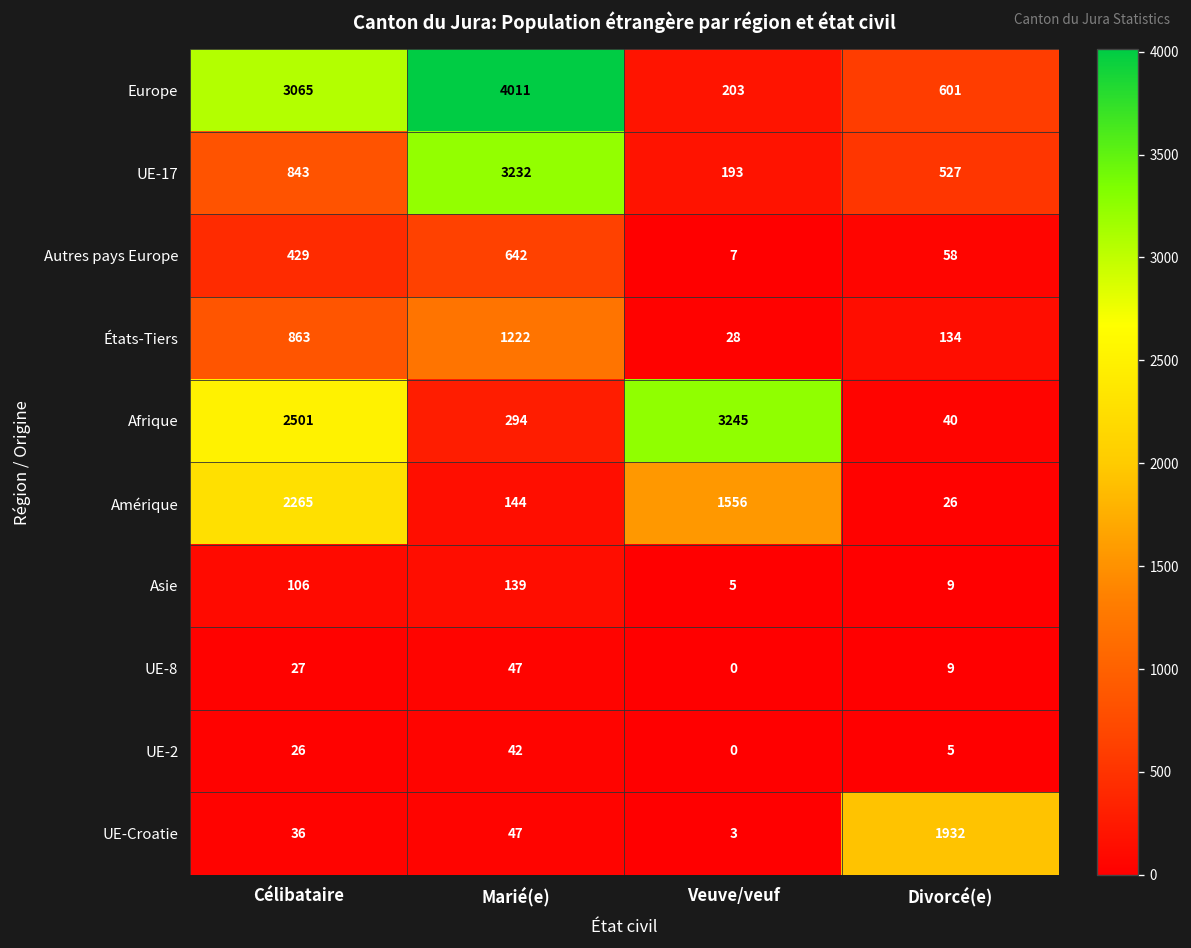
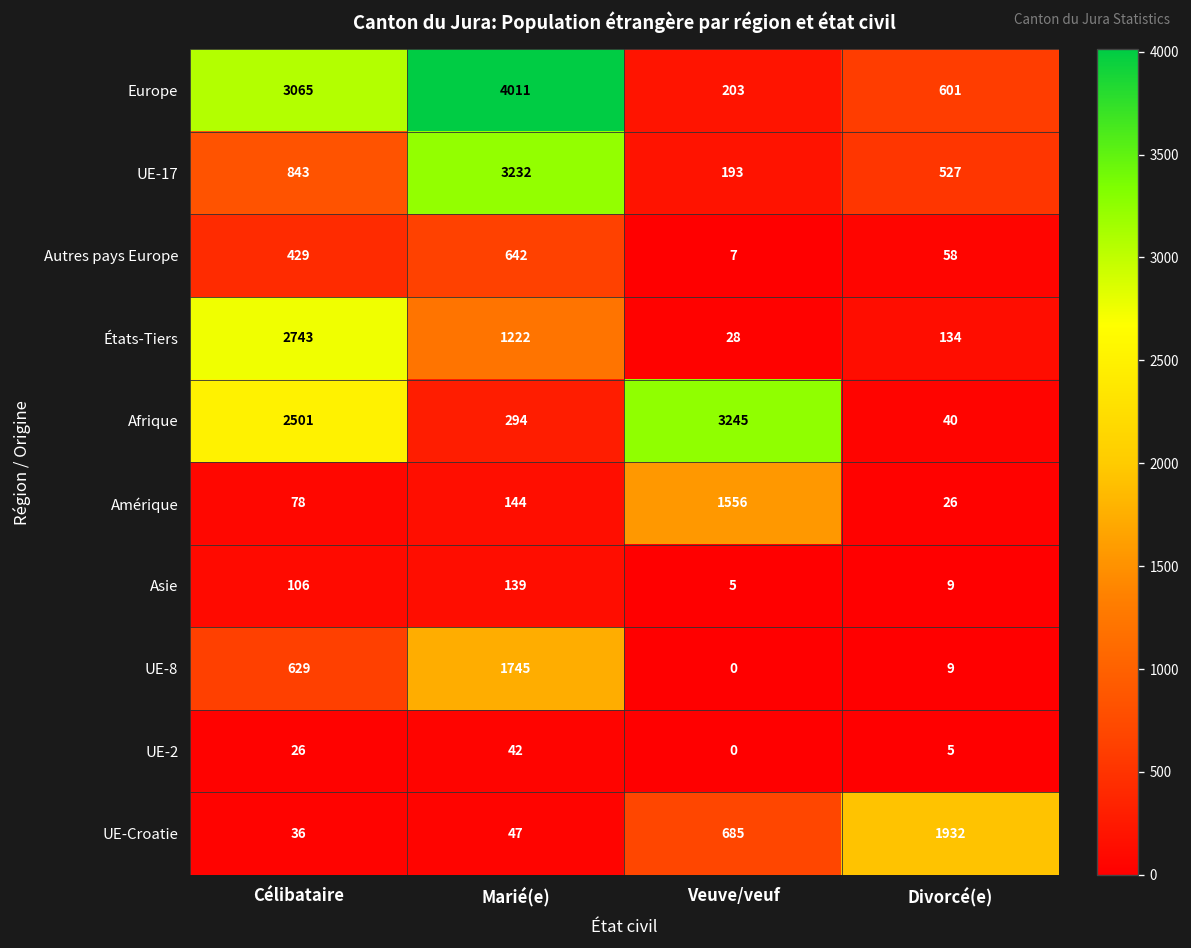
  {
    "Europe": {
      "Célibataire": 3065,
      "Marié(e)": 4011,
      "Veuve/veuf": 203,
      "Divorcé(e)": 601
    },
    "UE-17": {
      "Célibataire": 843,
      "Marié(e)": 3232,
      "Veuve/veuf": 193,
      "Divorcé(e)": 527
    },
    "Autres pays Europe": {
      "Célibataire": 429,
      "Marié(e)": 642,
      "Veuve/veuf": 7,
      "Divorcé(e)": 58
    },
    "États-Tiers": {
-     "Célibataire": 863,
+     "Célibataire": 2743,
      "Marié(e)": 1222,
      "Veuve/veuf": 28,
      "Divorcé(e)": 134
    },
    "Afrique": {
      "Célibataire": 2501,
      "Marié(e)": 294,
      "Veuve/veuf": 3245,
      "Divorcé(e)": 40
    },
    "Amérique": {
-     "Célibataire": 2265,
+     "Célibataire": 78,
      "Marié(e)": 144,
      "Veuve/veuf": 1556,
      "Divorcé(e)": 26
    },
    "Asie": {
      "Célibataire": 106,
      "Marié(e)": 139,
      "Veuve/veuf": 5,
      "Divorcé(e)": 9
    },
    "UE-8": {
-     "Célibataire": 27,
-     "Marié(e)": 47,
+     "Célibataire": 629,
+     "Marié(e)": 1745,
      "Veuve/veuf": 0,
      "Divorcé(e)": 9
    },
    "UE-2": {
      "Célibataire": 26,
      "Marié(e)": 42,
      "Veuve/veuf": 0,
      "Divorcé(e)": 5
    },
    "UE-Croatie": {
      "Célibataire": 36,
      "Marié(e)": 47,
-     "Veuve/veuf": 3,
+     "Veuve/veuf": 685,
      "Divorcé(e)": 1932
    }
  }
